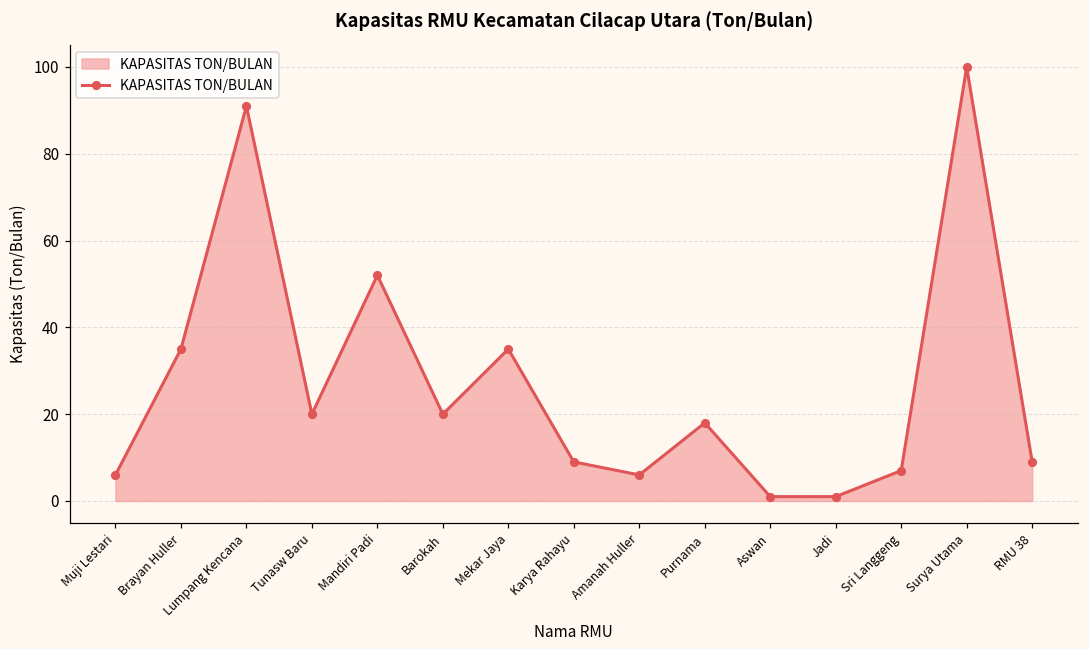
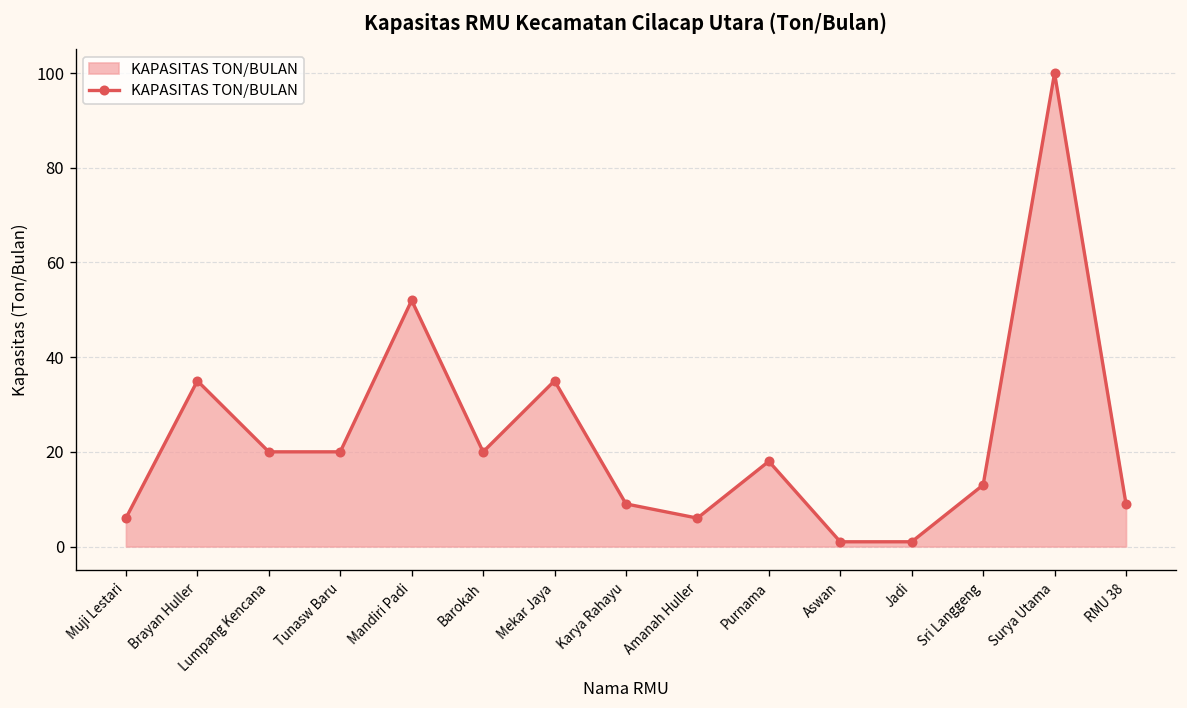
  {
    "Muji Lestari": 6,
    "Brayan Huller": 35,
-   "Lumpang Kencana": 91,
+   "Lumpang Kencana": 20,
    "Tunasw Baru": 20,
    "Mandiri Padi": 52,
    "Barokah": 20,
    "Mekar Jaya": 35,
    "Karya Rahayu": 9,
    "Amanah Huller": 6,
    "Purnama": 18,
    "Aswan": 1,
    "Jadi": 1,
-   "Sri Langgeng": 7,
+   "Sri Langgeng": 13,
    "Surya Utama": 100,
    "RMU 38": 9
  }
